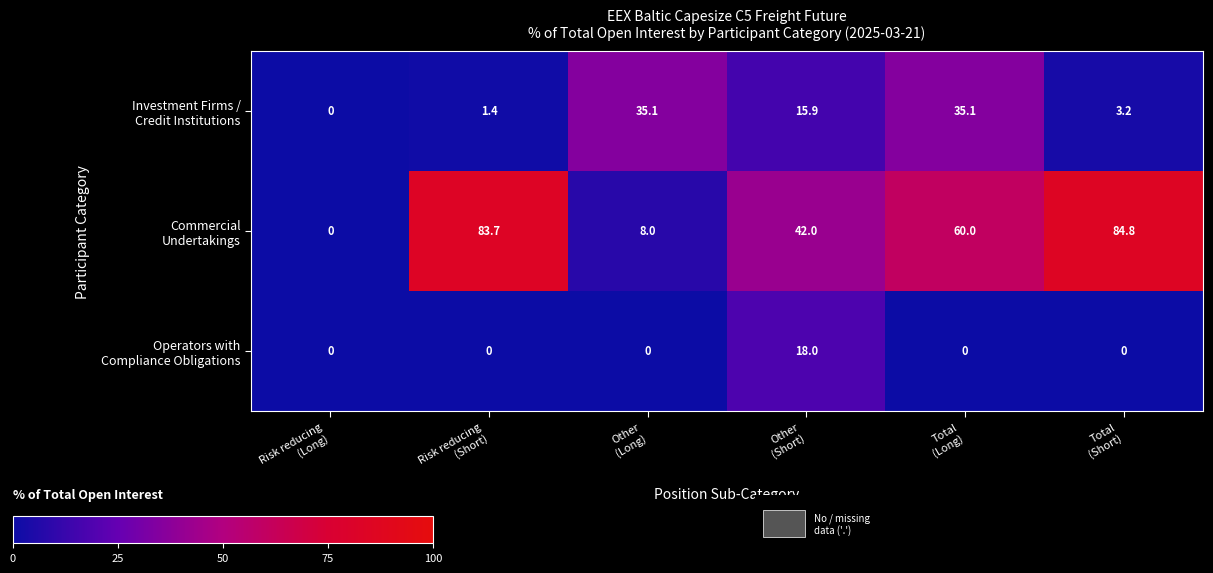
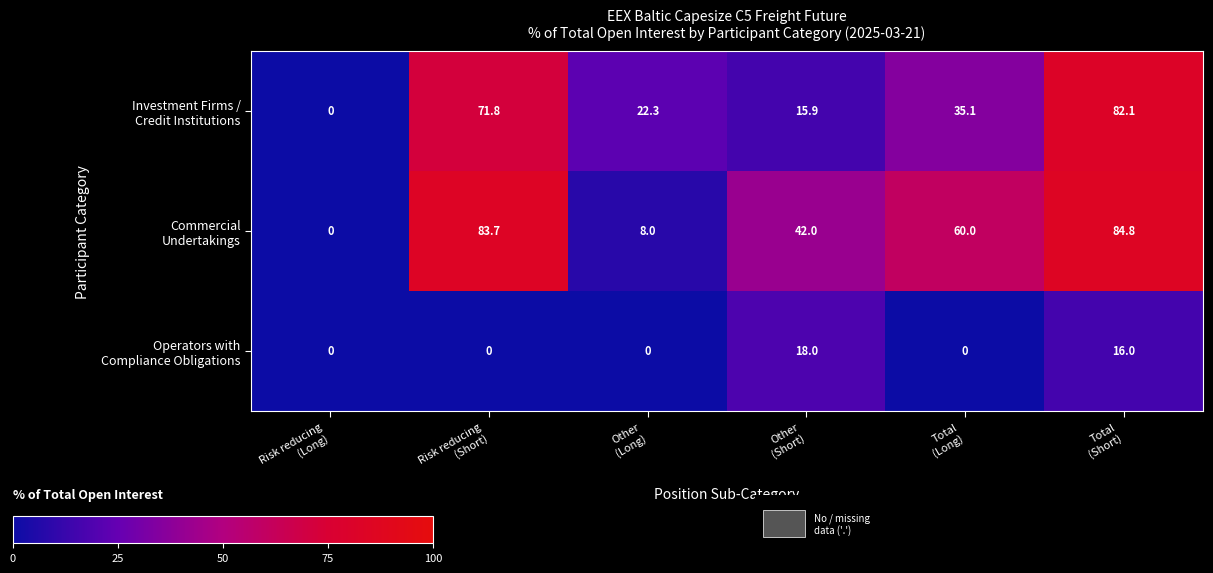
  {
    "Investment Firms / Credit Institutions": {
      "Risk reducing (Long)": 0,
-     "Risk reducing (Short)": 1.4,
-     "Other (Long)": 35.1,
+     "Risk reducing (Short)": 71.8,
+     "Other (Long)": 22.3,
      "Other (Short)": 15.9,
      "Total (Long)": 35.1,
-     "Total (Short)": 3.2
+     "Total (Short)": 82.1
    },
    "Commercial Undertakings": {
      "Risk reducing (Long)": 0,
      "Risk reducing (Short)": 83.7,
      "Other (Long)": 8.0,
      "Other (Short)": 42.0,
      "Total (Long)": 60.0,
      "Total (Short)": 84.8
    },
    "Operators with Compliance Obligations": {
      "Risk reducing (Long)": 0,
      "Risk reducing (Short)": 0,
      "Other (Long)": 0,
      "Other (Short)": 18.0,
      "Total (Long)": 0,
-     "Total (Short)": 0
+     "Total (Short)": 16.0
    }
  }
